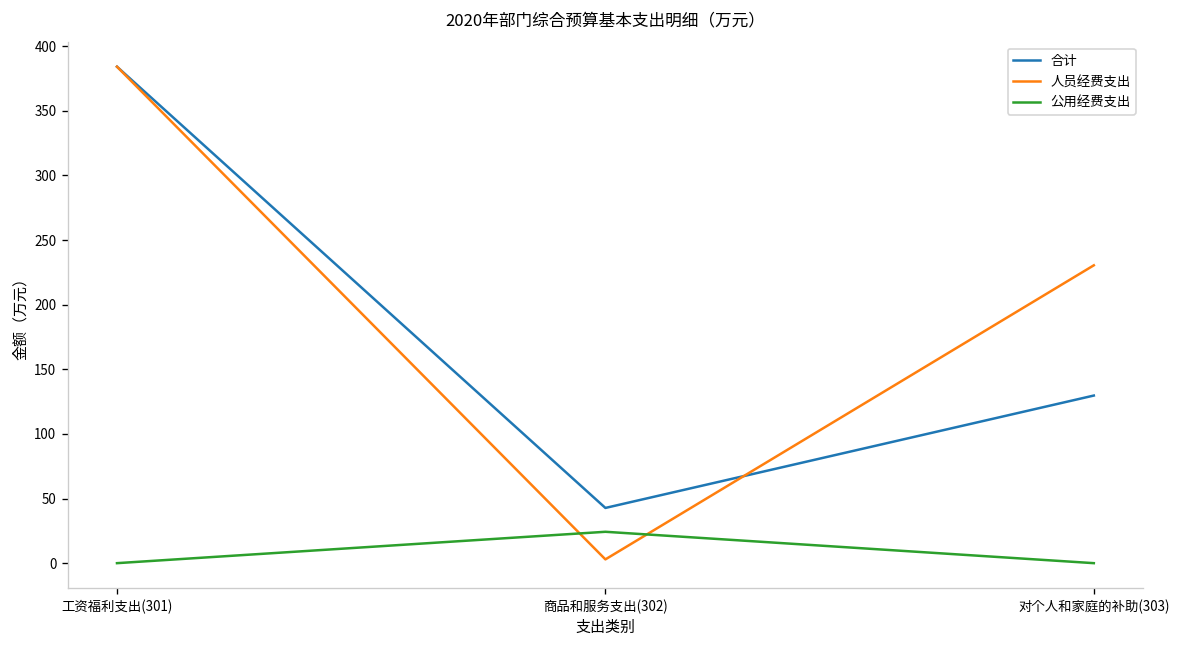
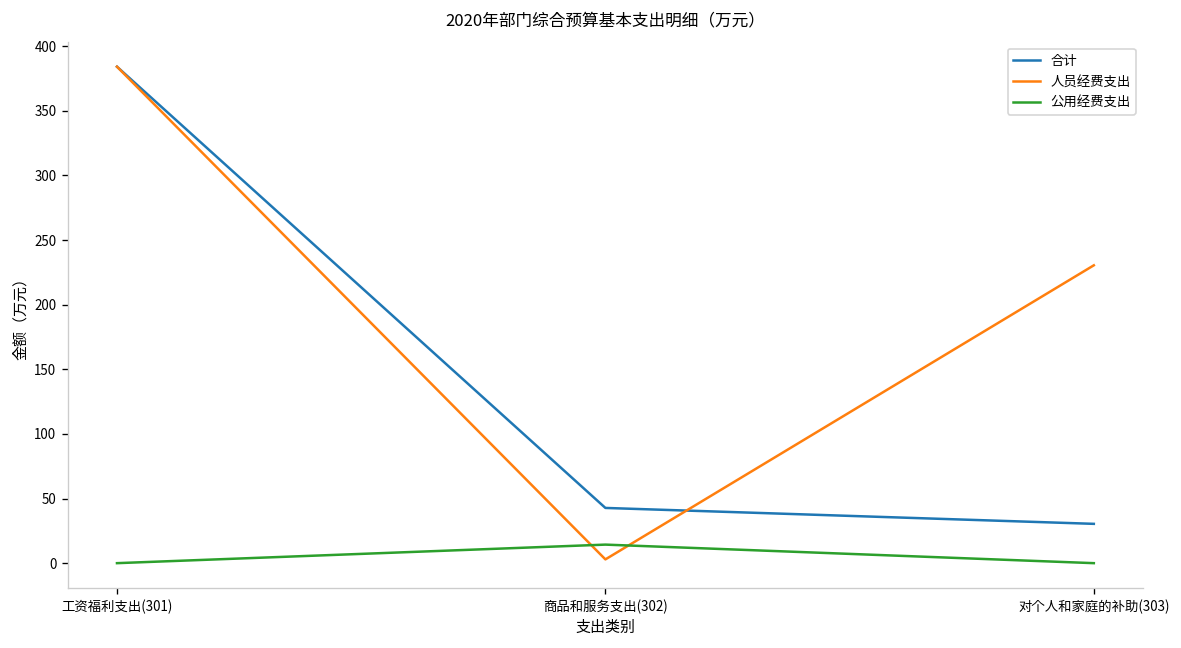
  {
    "合计": {
      "商品和服务支出(302)": 43,
-     "对个人和家庭的补助(303)": 130
+     "对个人和家庭的补助(303)": 30
    },
    "人员经费支出": {
      "商品和服务支出(302)": 3,
      "对个人和家庭的补助(303)": 230
    },
    "公用经费支出": {
      "工资福利支出(301)": 0,
-     "商品和服务支出(302)": 24,
+     "商品和服务支出(302)": 14,
      "对个人和家庭的补助(303)": 0
    }
  }
